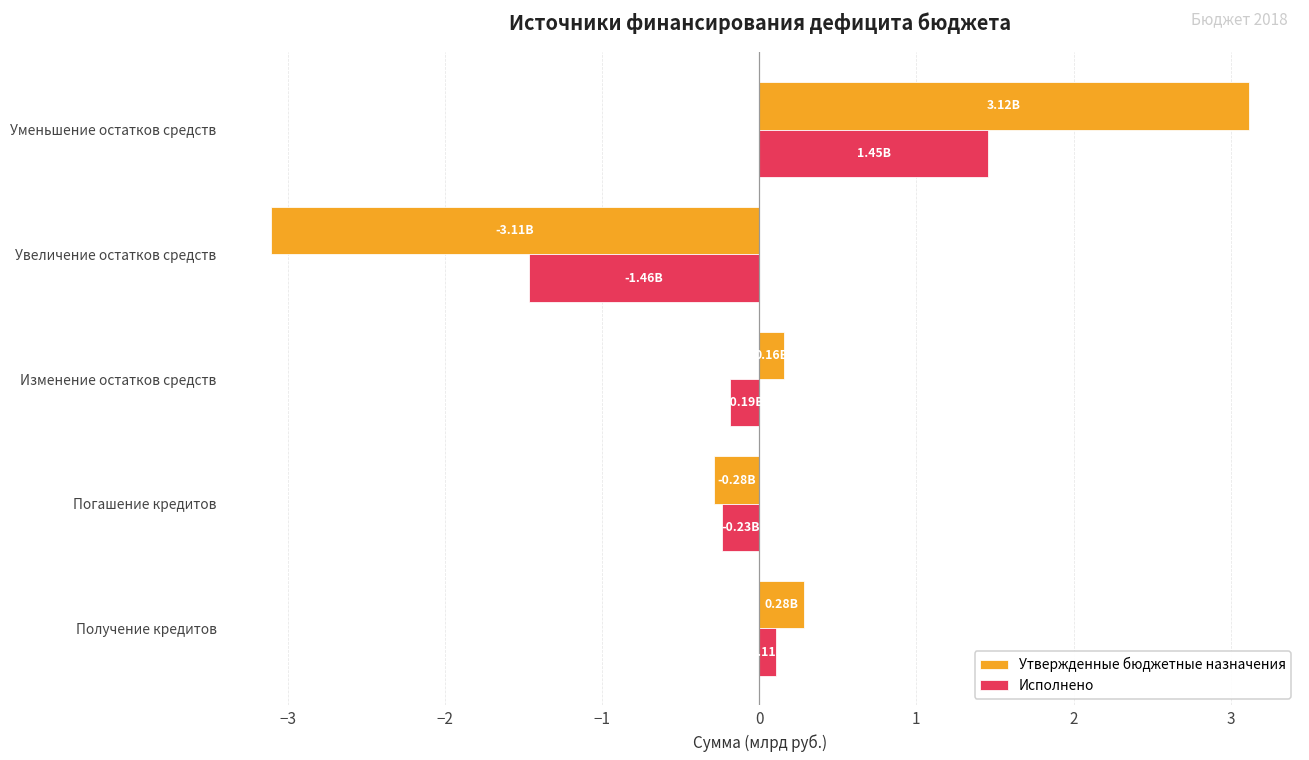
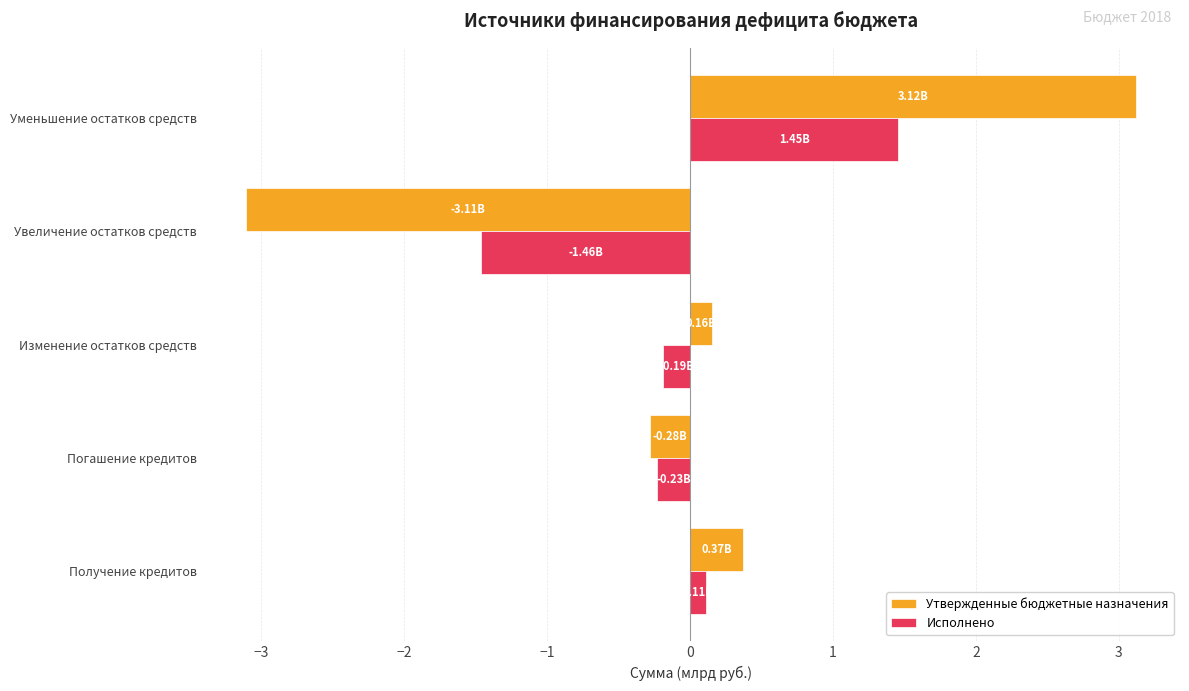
  {
    "Утвержденные бюджетные назначения": {
      "Уменьшение остатков средств": "3.12B",
      "Увеличение остатков средств": "-3.11B",
      "Изменение остатков средств": "0.16B",
      "Погашение кредитов": "-0.28B",
-     "Получение кредитов": "0.28B"
+     "Получение кредитов": "0.37B"
    },
    "Исполнено": {
      "Уменьшение остатков средств": "1.45B",
      "Увеличение остатков средств": "-1.46B",
      "Изменение остатков средств": "-0.19B",
      "Погашение кредитов": "-0.23B"
    }
  }
